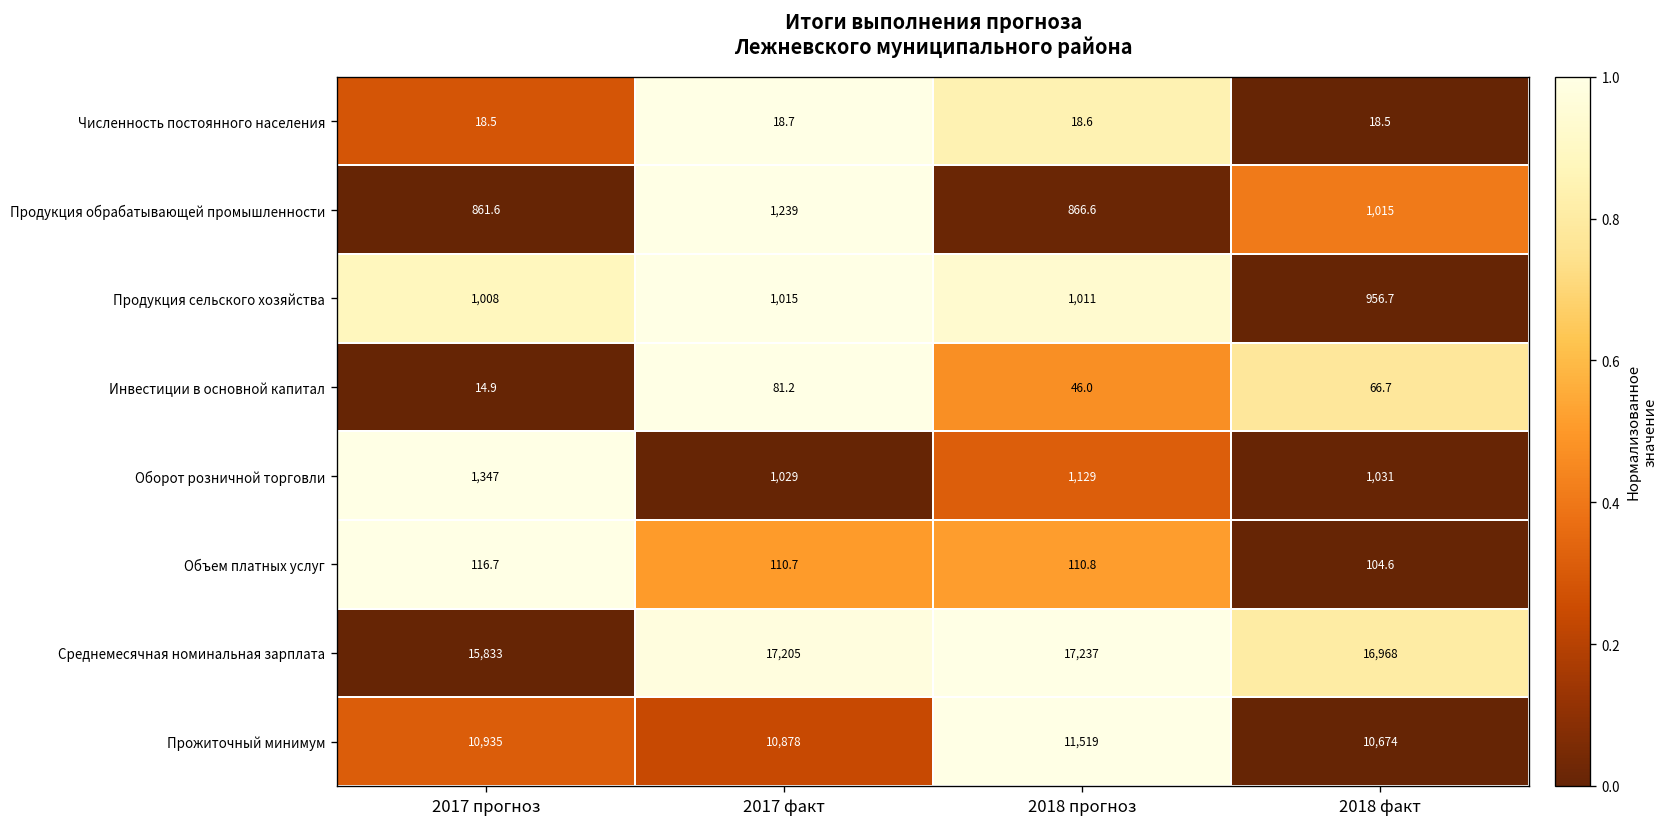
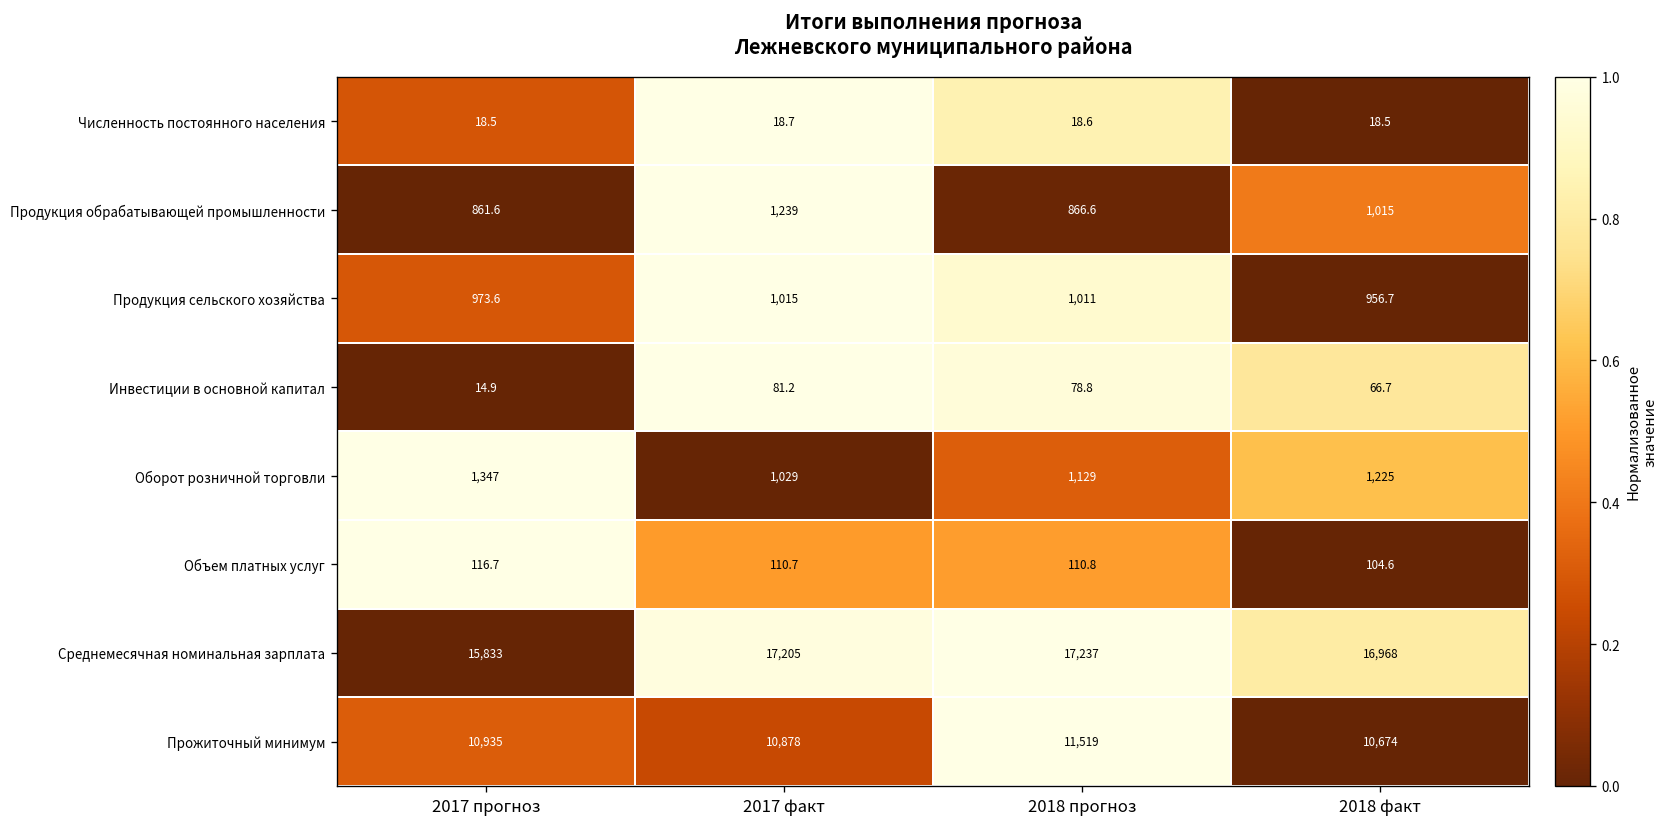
  {
    "Численность постоянного населения": {
      "2017 прогноз": "18.5",
      "2017 факт": "18.7",
      "2018 прогноз": "18.6",
      "2018 факт": "18.5"
    },
    "Продукция обрабатывающей промышленности": {
      "2017 прогноз": "861.6",
      "2017 факт": "1,239",
      "2018 прогноз": "866.6",
      "2018 факт": "1,015"
    },
    "Продукция сельского хозяйства": {
-     "2017 прогноз": "1,008",
+     "2017 прогноз": "973.6",
      "2017 факт": "1,015",
      "2018 прогноз": "1,011",
      "2018 факт": "956.7"
    },
    "Инвестиции в основной капитал": {
      "2017 прогноз": "14.9",
      "2017 факт": "81.2",
-     "2018 прогноз": "46.0",
+     "2018 прогноз": "78.8",
      "2018 факт": "66.7"
    },
    "Оборот розничной торговли": {
      "2017 прогноз": "1,347",
      "2017 факт": "1,029",
      "2018 прогноз": "1,129",
-     "2018 факт": "1,031"
+     "2018 факт": "1,225"
    },
    "Объем платных услуг": {
      "2017 прогноз": "116.7",
      "2017 факт": "110.7",
      "2018 прогноз": "110.8",
      "2018 факт": "104.6"
    },
    "Среднемесячная номинальная зарплата": {
      "2017 прогноз": "15,833",
      "2017 факт": "17,205",
      "2018 прогноз": "17,237",
      "2018 факт": "16,968"
    },
    "Прожиточный минимум": {
      "2017 прогноз": "10,935",
      "2017 факт": "10,878",
      "2018 прогноз": "11,519",
      "2018 факт": "10,674"
    }
  }
